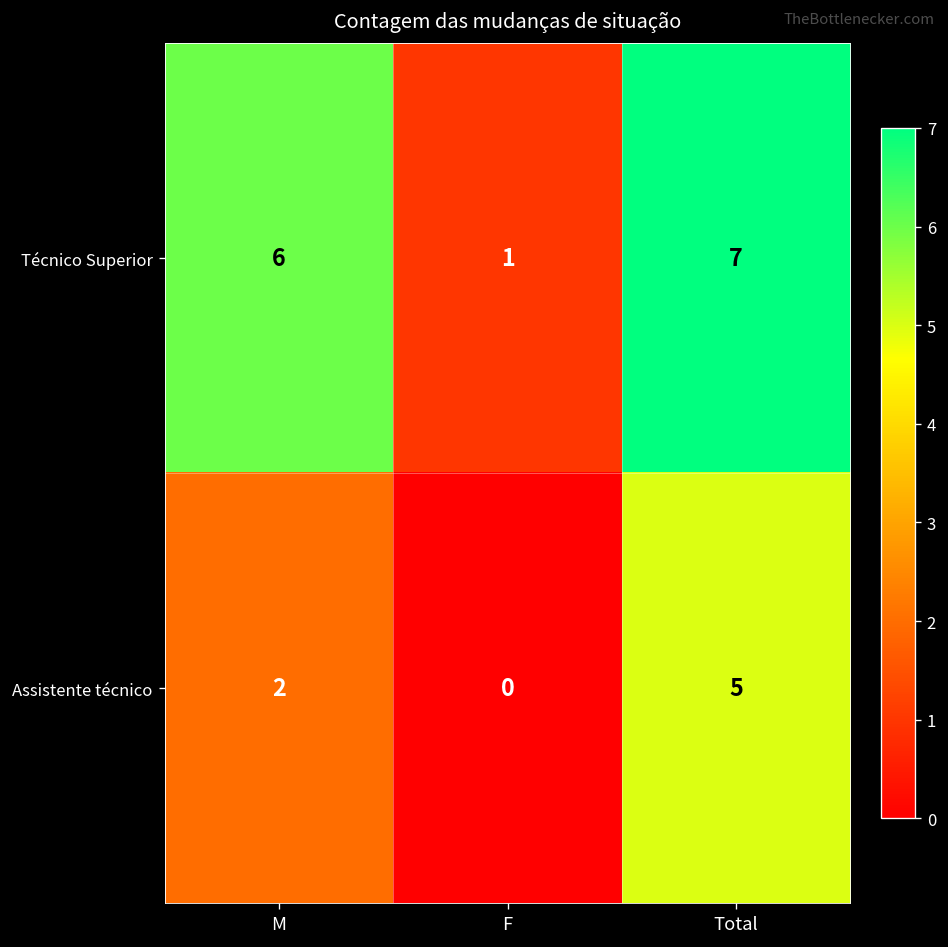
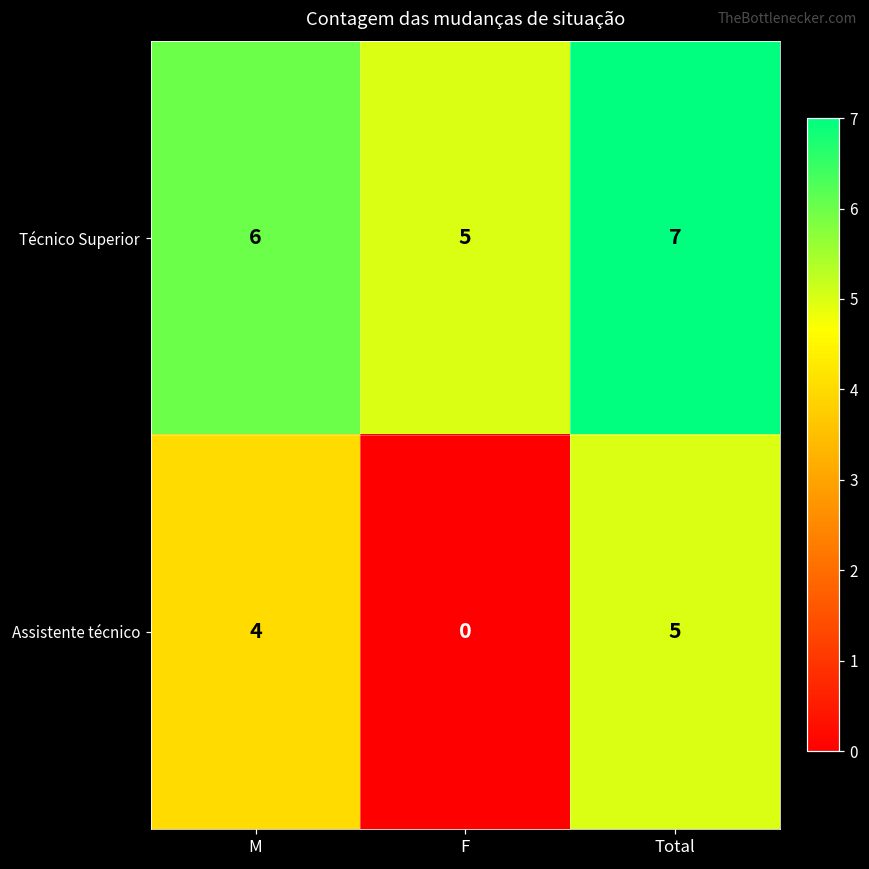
  {
    "Técnico Superior": {
      "M": 6,
-     "F": 1,
+     "F": 5,
      "Total": 7
    },
    "Assistente técnico": {
-     "M": 2,
+     "M": 4,
      "F": 0,
      "Total": 5
    }
  }
